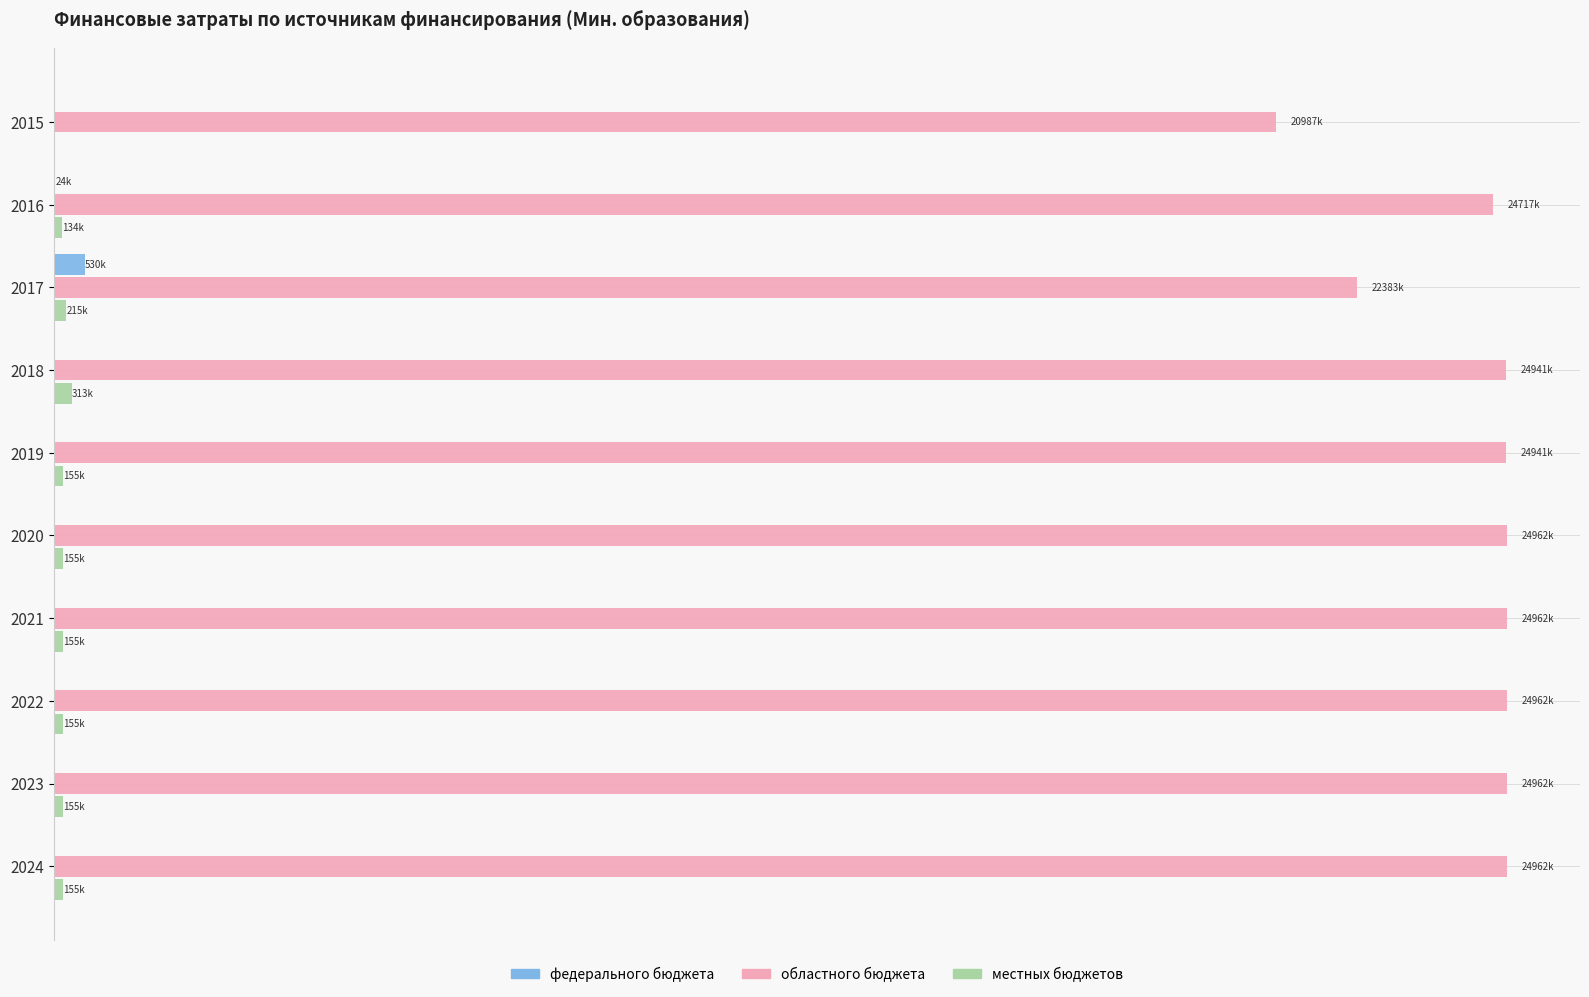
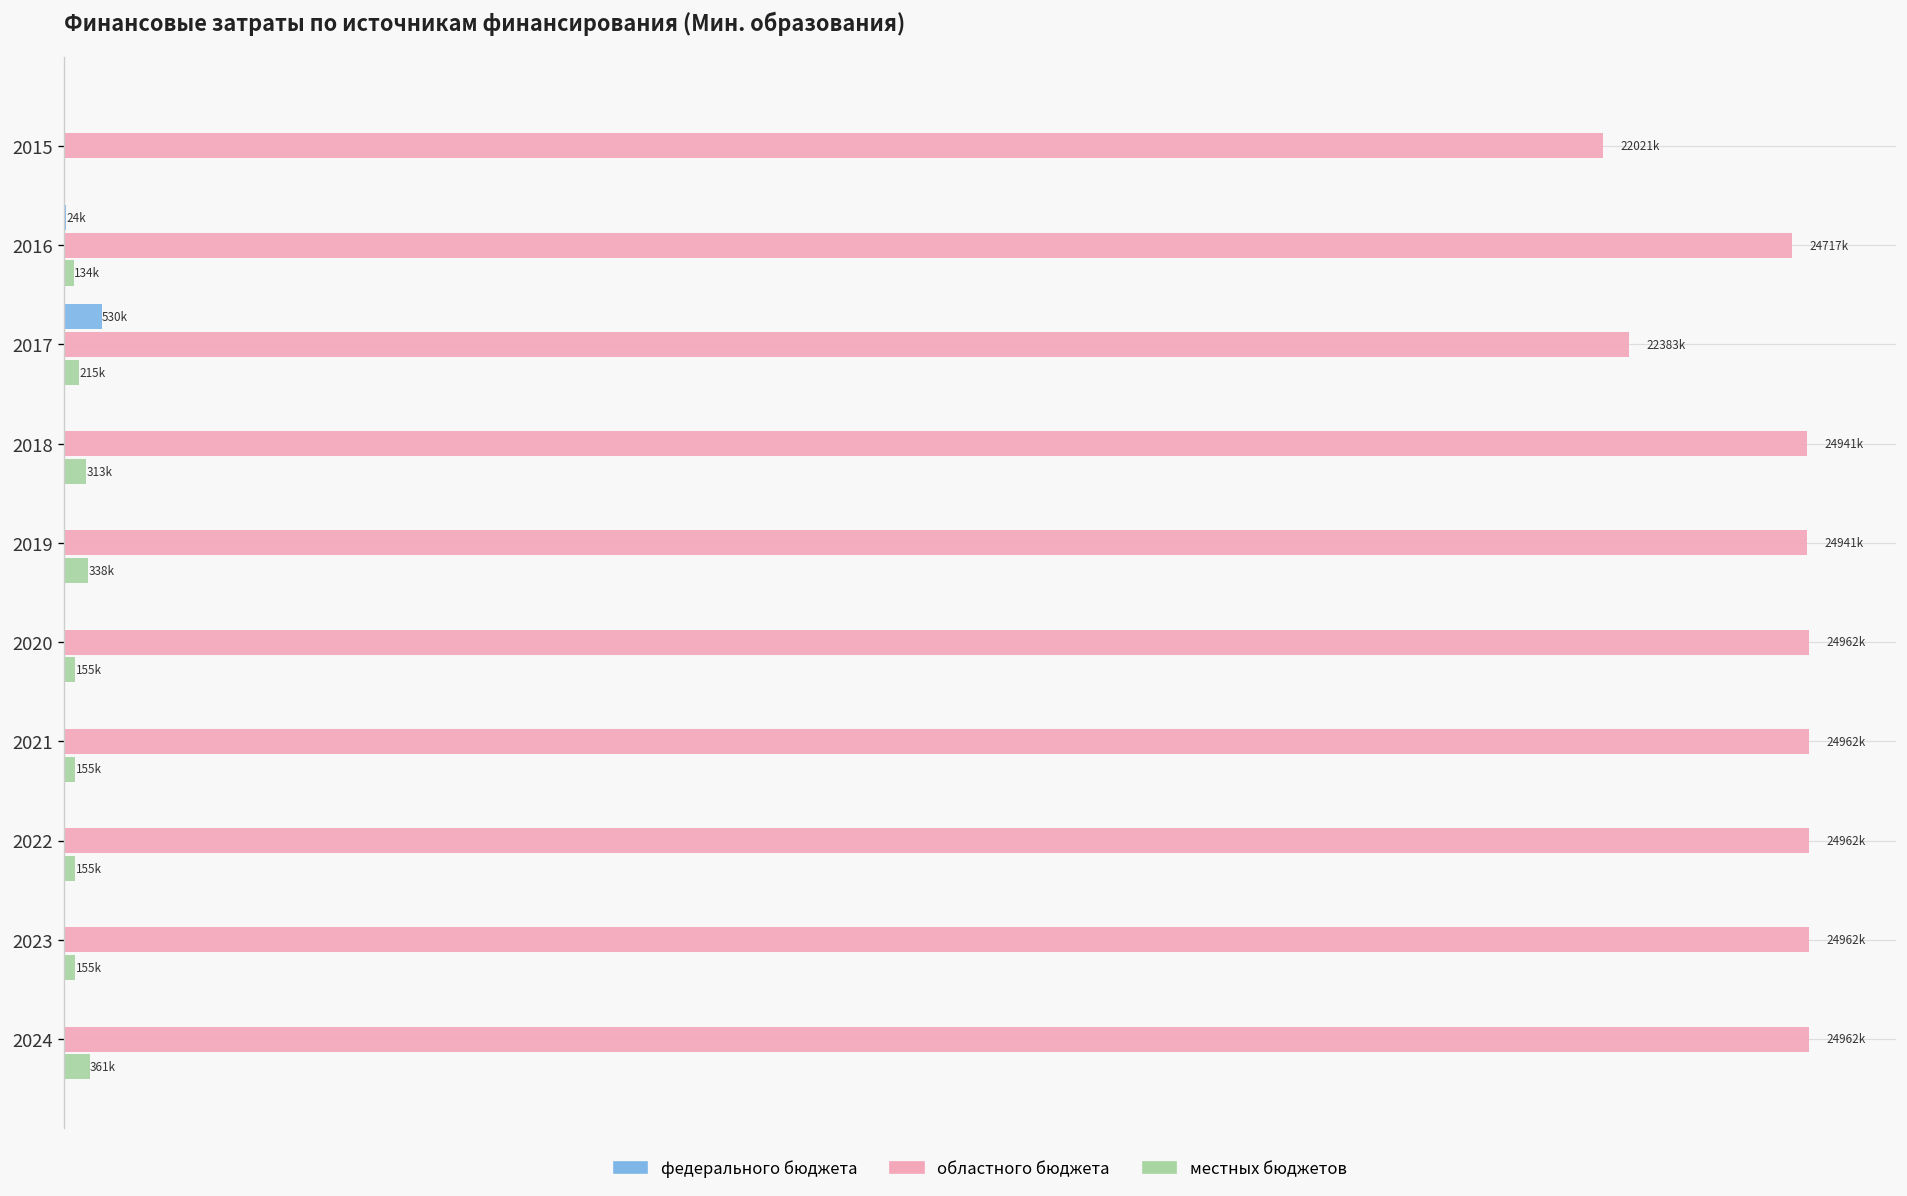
  {
    "федерального бюджета": {
      "2016": "24k",
      "2017": "530k"
    },
    "областного бюджета": {
-     "2015": "20987k",
+     "2015": "22021k",
      "2016": "24717k",
      "2017": "22383k",
      "2018": "24941k",
      "2019": "24941k",
      "2020": "24962k",
      "2021": "24962k",
      "2022": "24962k",
      "2023": "24962k",
      "2024": "24962k"
    },
    "местных бюджетов": {
      "2016": "134k",
      "2017": "215k",
      "2018": "313k",
-     "2019": "155k",
+     "2019": "338k",
      "2020": "155k",
      "2021": "155k",
      "2022": "155k",
      "2023": "155k",
-     "2024": "155k"
+     "2024": "361k"
    }
  }
